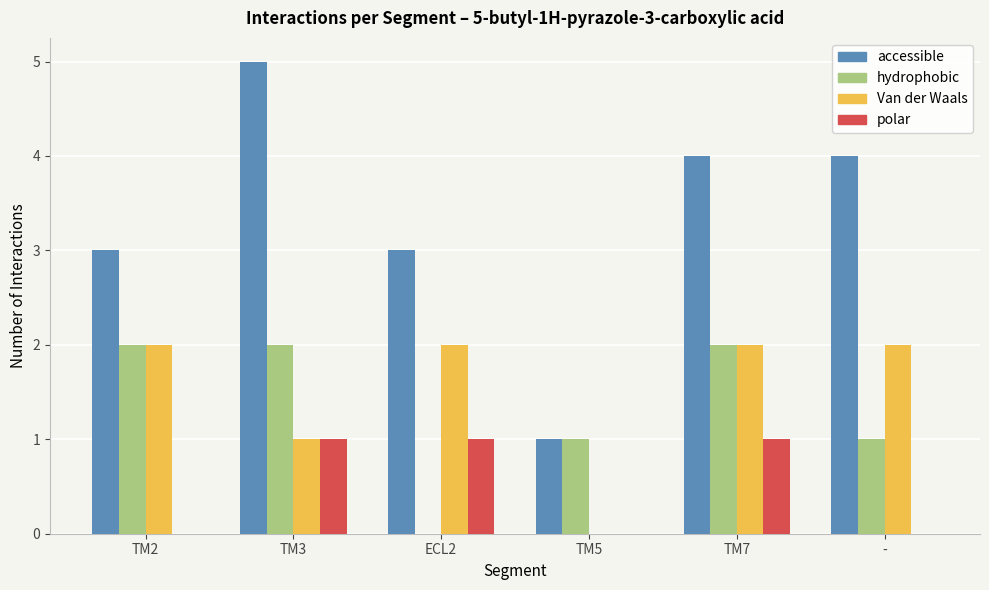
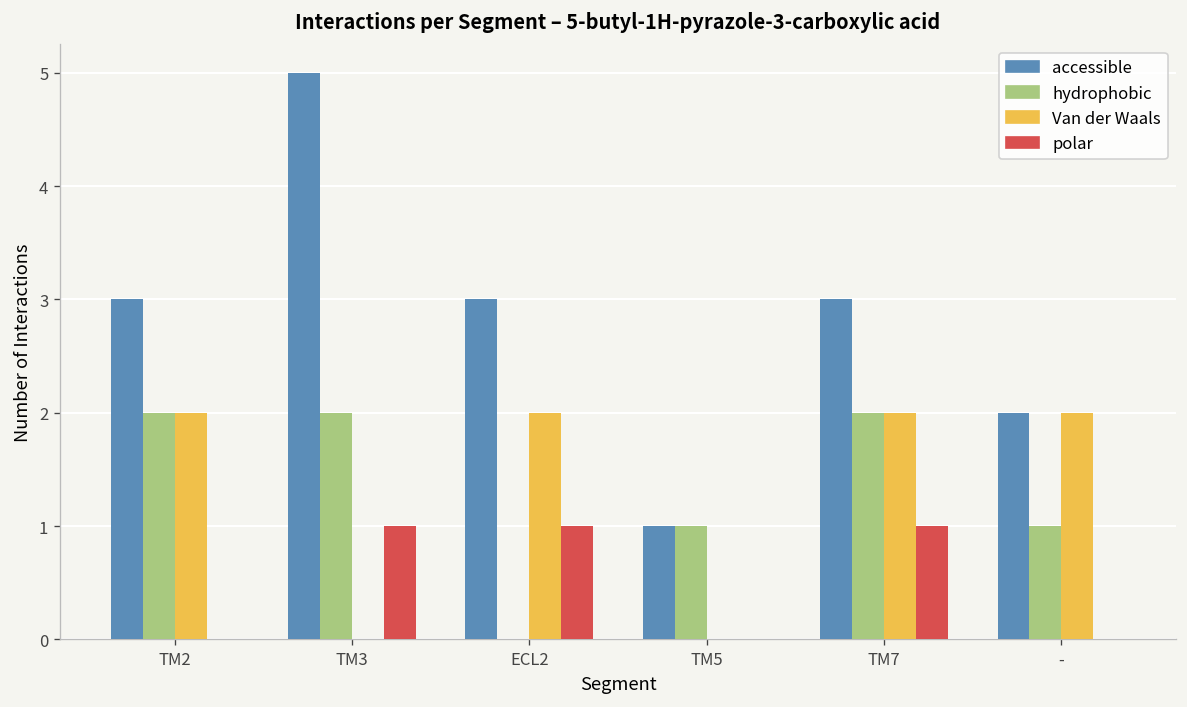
  {
    "accessible": {
      "TM2": 3,
      "TM3": 5,
      "ECL2": 3,
      "TM5": 1,
-     "TM7": 4,
-     "-": 4
+     "TM7": 3,
+     "-": 2
    },
    "hydrophobic": {
      "TM2": 2,
      "TM3": 2,
      "ECL2": 0,
      "TM5": 1,
      "TM7": 2,
      "-": 1
    },
    "Van der Waals": {
      "TM2": 2,
-     "TM3": 1,
+     "TM3": 0,
      "ECL2": 2,
      "TM5": 0,
      "TM7": 2,
      "-": 2
    },
    "polar": {
      "TM2": 0,
      "TM3": 1,
      "ECL2": 1,
      "TM5": 0,
      "TM7": 1,
      "-": 0
    }
  }
